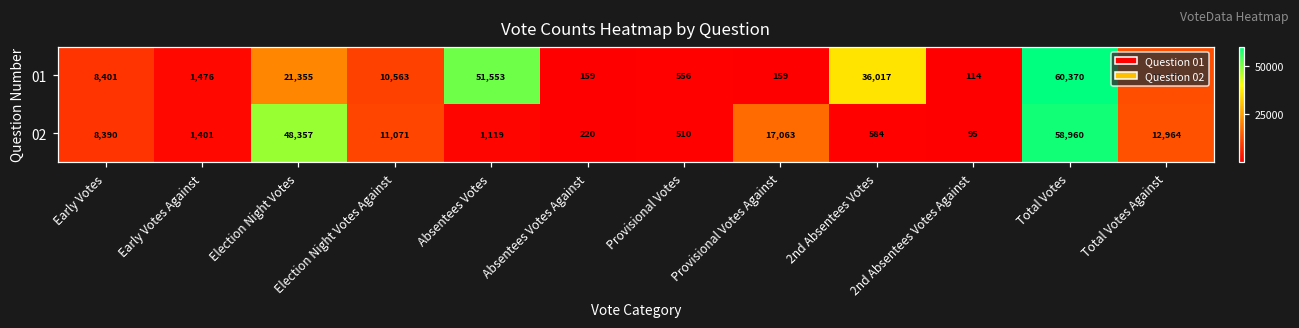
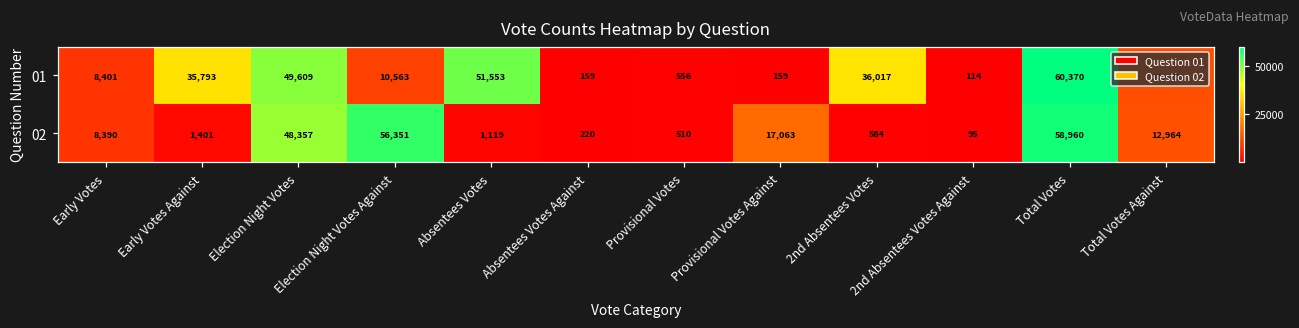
  {
    "01": {
      "Early Votes": "8,401",
-     "Early Votes Against": "1,476",
-     "Election Night Votes": "21,355",
+     "Early Votes Against": "35,793",
+     "Election Night Votes": "49,609",
      "Election Night Votes Against": "10,563",
      "Absentees Votes": "51,553",
      "Absentees Votes Against": "159",
      "Provisional Votes": "556",
      "Provisional Votes Against": "159",
      "2nd Absentees Votes": "36,017",
      "2nd Absentees Votes Against": "114",
      "Total Votes": "60,370"
    },
    "02": {
      "Early Votes": "8,390",
      "Early Votes Against": "1,401",
      "Election Night Votes": "48,357",
-     "Election Night Votes Against": "11,071",
+     "Election Night Votes Against": "56,351",
      "Absentees Votes": "1,119",
      "Absentees Votes Against": "220",
      "Provisional Votes": "510",
      "Provisional Votes Against": "17,063",
      "2nd Absentees Votes": "584",
      "2nd Absentees Votes Against": "95",
      "Total Votes": "58,960",
      "Total Votes Against": "12,964"
    }
  }
